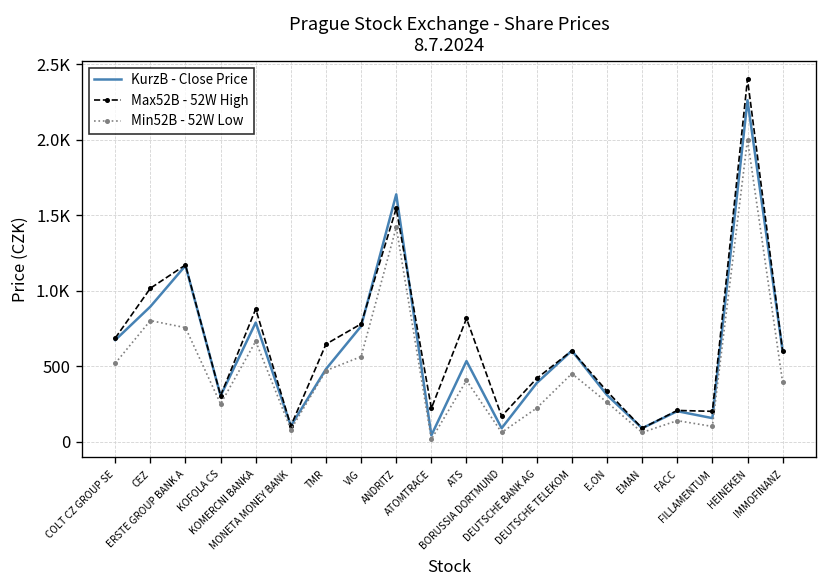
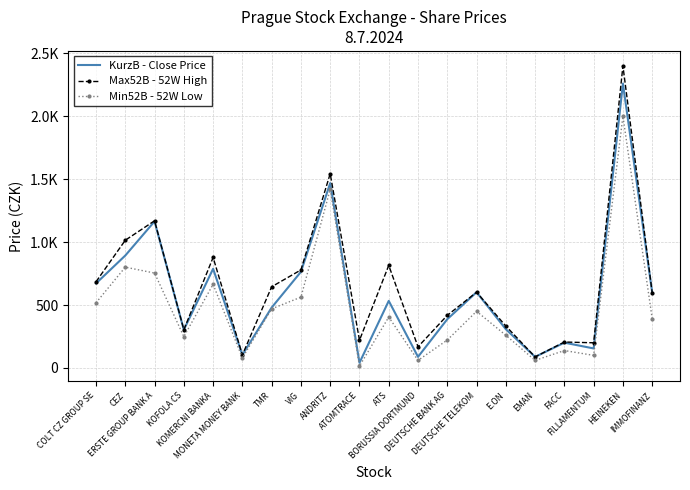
  {
    "KurzB - Close Price": {
      "CEZ": 890,
      "KOMERCNI BANKA": 790,
-     "ANDRITZ": 1640,
+     "ANDRITZ": 1470,
      "ATOMTRACE": 40,
      "ATS": 530,
      "BORUSSIA DORTMUND": 90,
      "DEUTSCHE BANK AG": 390,
      "E.ON": 310,
      "FILLAMENTUM": 160,
      "HEINEKEN": 2260
    },
    "Max52B - 52W High": {
      "CEZ": 1020,
      "KOMERCNI BANKA": 880,
      "TMR": 650,
      "ANDRITZ": 1540,
      "ATOMTRACE": 220,
      "ATS": 820,
      "BORUSSIA DORTMUND": 170,
      "DEUTSCHE BANK AG": 420,
      "E.ON": 330,
      "FILLAMENTUM": 200,
      "HEINEKEN": 2400
    },
    "Min52B - 52W Low": {
      "COLT CZ GROUP SE": 520,
      "CEZ": 800,
      "ERSTE GROUP BANK A": 750,
      "KOFOLA CS": 250,
      "KOMERCNI BANKA": 660,
      "MONETA MONEY BANK": 80,
      "VIG": 560,
      "ANDRITZ": 1420,
      "ATOMTRACE": 20,
      "ATS": 400,
      "BORUSSIA DORTMUND": 60,
      "DEUTSCHE BANK AG": 220,
      "DEUTSCHE TELEKOM": 450,
      "E.ON": 260,
      "EMAN": 60,
      "FACC": 140,
      "FILLAMENTUM": 100,
      "HEINEKEN": 2000,
      "IMMOFINANZ": 390
    }
  }
